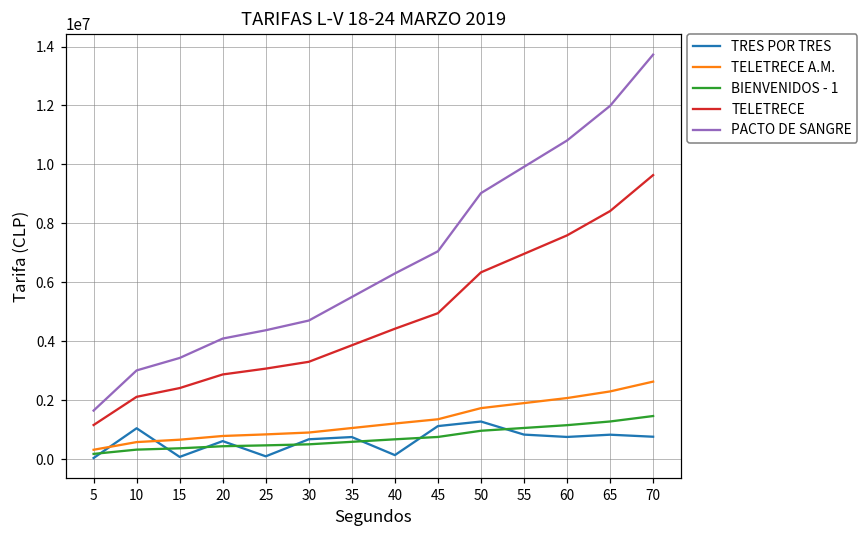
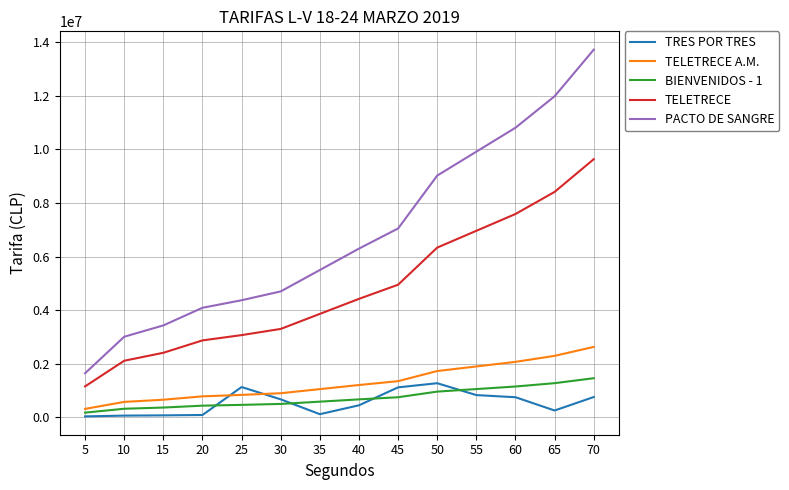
  {
    "TRES POR TRES": {
      "5": 0,
-     "10": 1000000,
+     "10": 100000,
      "15": 100000,
-     "20": 600000,
-     "25": 100000,
+     "20": 100000,
+     "25": 1100000,
      "30": 700000,
-     "35": 700000,
-     "40": 100000,
+     "35": 100000,
+     "40": 400000,
      "45": 1100000,
      "50": 1300000,
      "55": 800000,
      "60": 800000,
-     "65": 800000,
+     "65": 300000,
      "70": 800000
    },
    "TELETRECE A.M.": {
      "5": 300000,
      "10": 600000,
      "15": 700000,
      "20": 800000,
      "25": 800000,
      "30": 900000,
      "35": 1100000,
      "40": 1200000,
      "45": 1400000,
      "50": 1700000,
      "55": 1900000,
      "60": 2100000,
      "65": 2300000,
      "70": 2600000
    },
    "BIENVENIDOS - 1": {
      "5": 200000,
      "10": 300000,
      "15": 400000,
      "20": 400000,
      "25": 500000,
      "30": 500000,
      "35": 600000,
      "40": 700000,
      "45": 800000,
      "50": 1000000,
      "55": 1100000,
      "60": 1200000,
      "65": 1300000,
      "70": 1500000
    },
    "TELETRECE": {
      "5": 1200000,
      "10": 2100000,
      "15": 2400000,
      "20": 2900000,
      "25": 3100000,
      "30": 3300000,
      "35": 3900000,
      "40": 4400000,
      "45": 5000000,
      "50": 6300000,
      "55": 7000000,
      "60": 7600000,
      "65": 8400000,
      "70": 9600000
    },
    "PACTO DE SANGRE": {
      "5": 1600000,
      "10": 3000000,
      "15": 3400000,
      "20": 4100000,
      "25": 4400000,
      "30": 4700000,
      "35": 5500000,
      "40": 6300000,
      "45": 7100000,
      "50": 9000000,
      "55": 9900000,
      "60": 10800000,
      "65": 12000000,
      "70": 13700000
    }
  }
